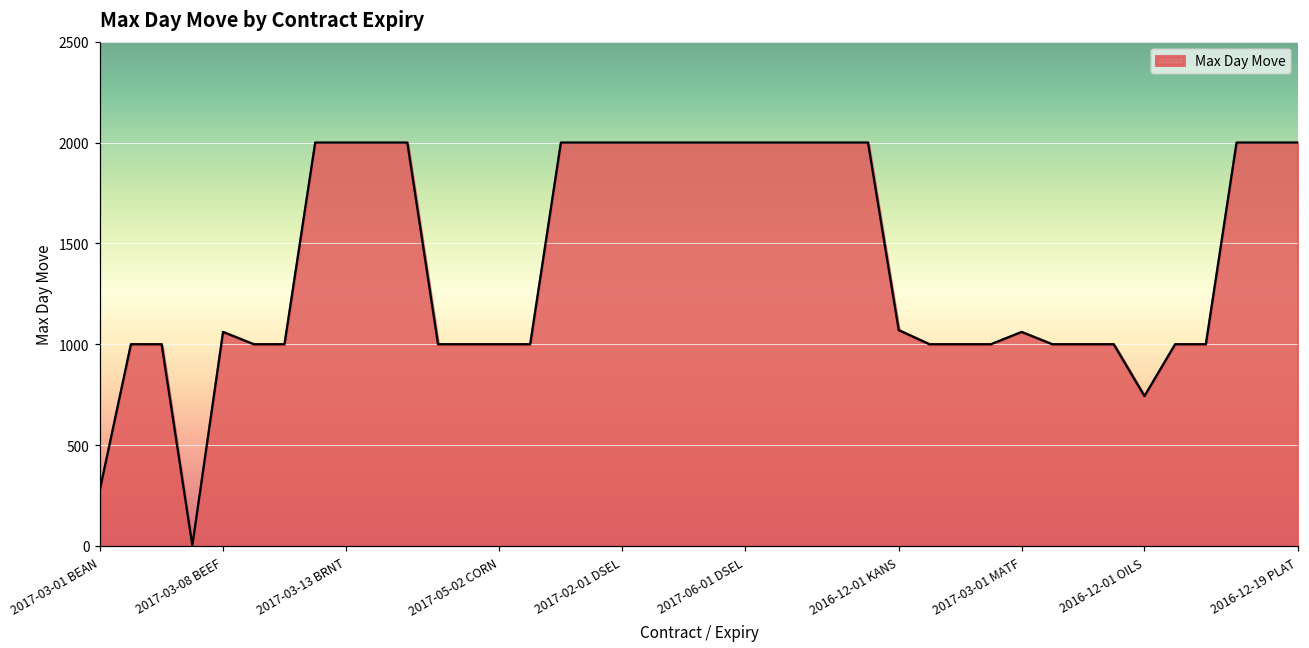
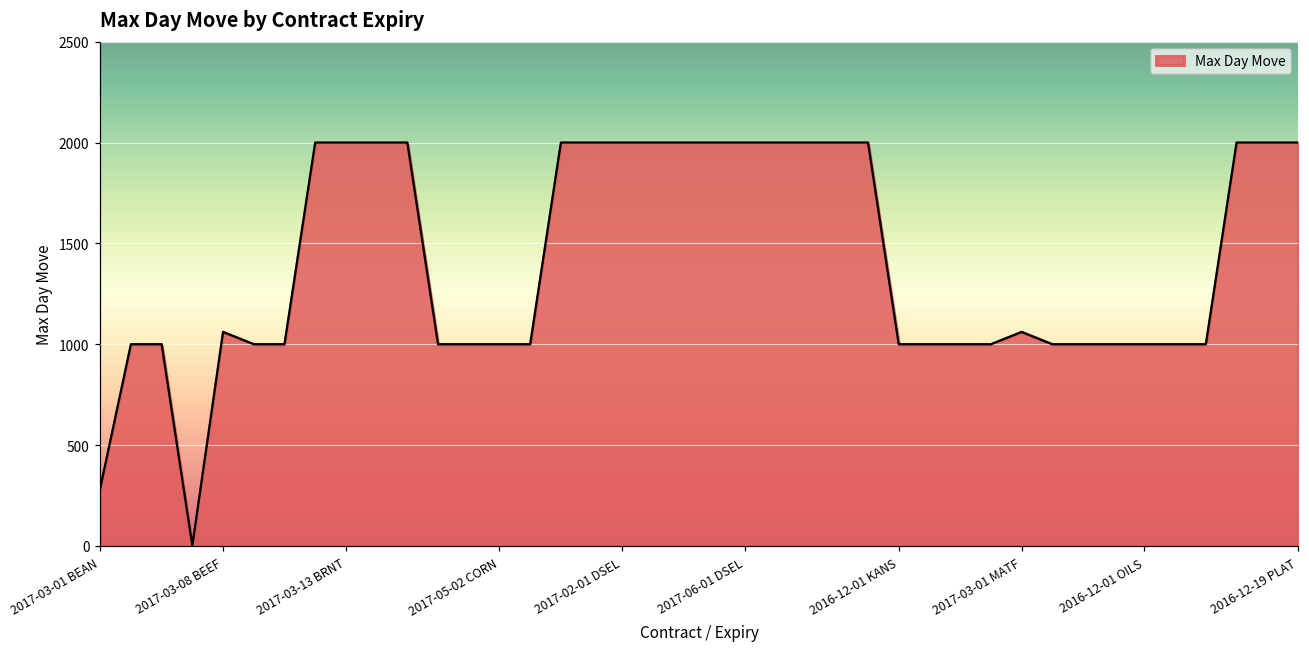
  {
    "2017-03-01 BEAN": 290,
    "2017-03-08 BEEF": 1060,
    "2017-03-13 BRNT": 2000,
    "2017-05-02 CORN": 1000,
    "2017-02-01 DSEL": 2000,
    "2017-06-01 DSEL": 2000,
-   "2016-12-01 KANS": 1070,
+   "2016-12-01 KANS": 1000,
    "2017-03-01 MATF": 1060,
-   "2016-12-01 OILS": 740,
+   "2016-12-01 OILS": 1000,
    "2016-12-19 PLAT": 2000
  }
